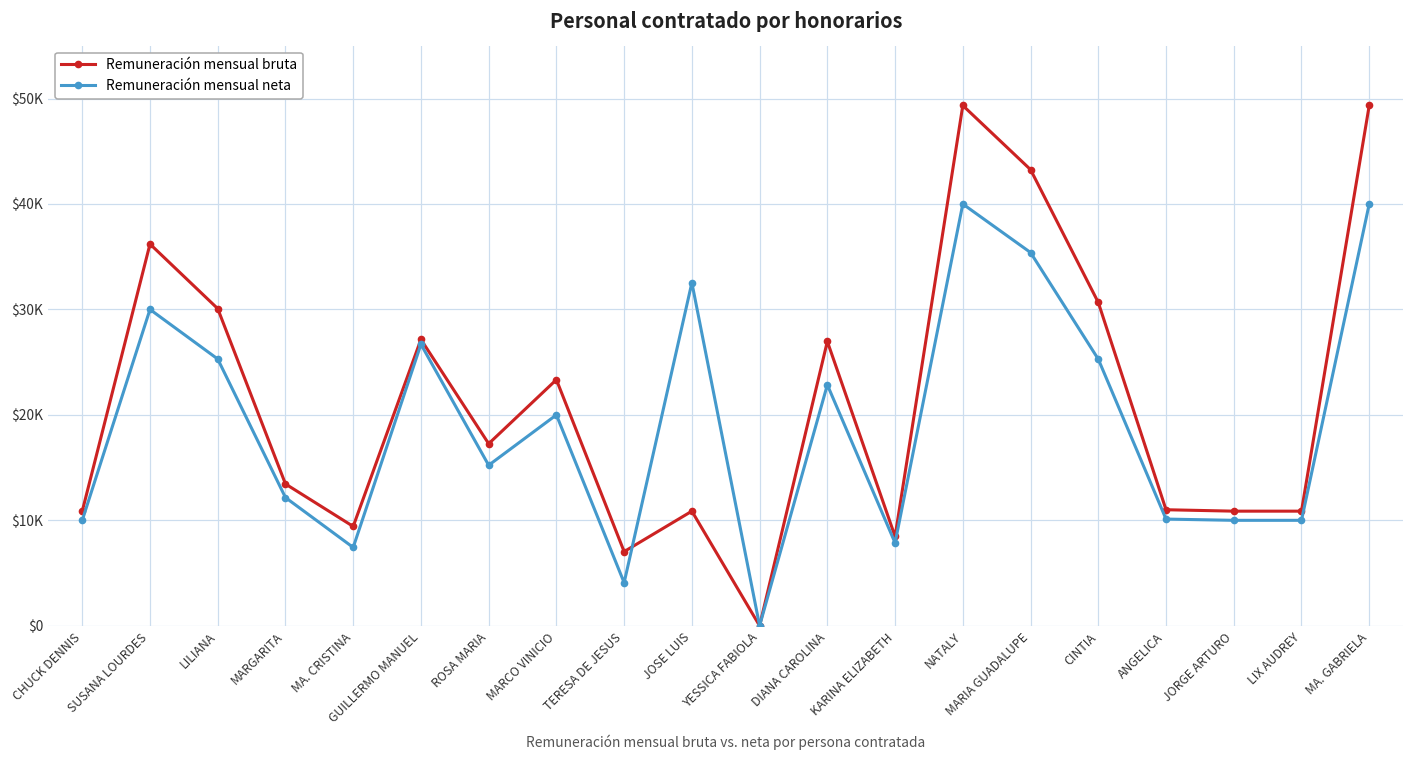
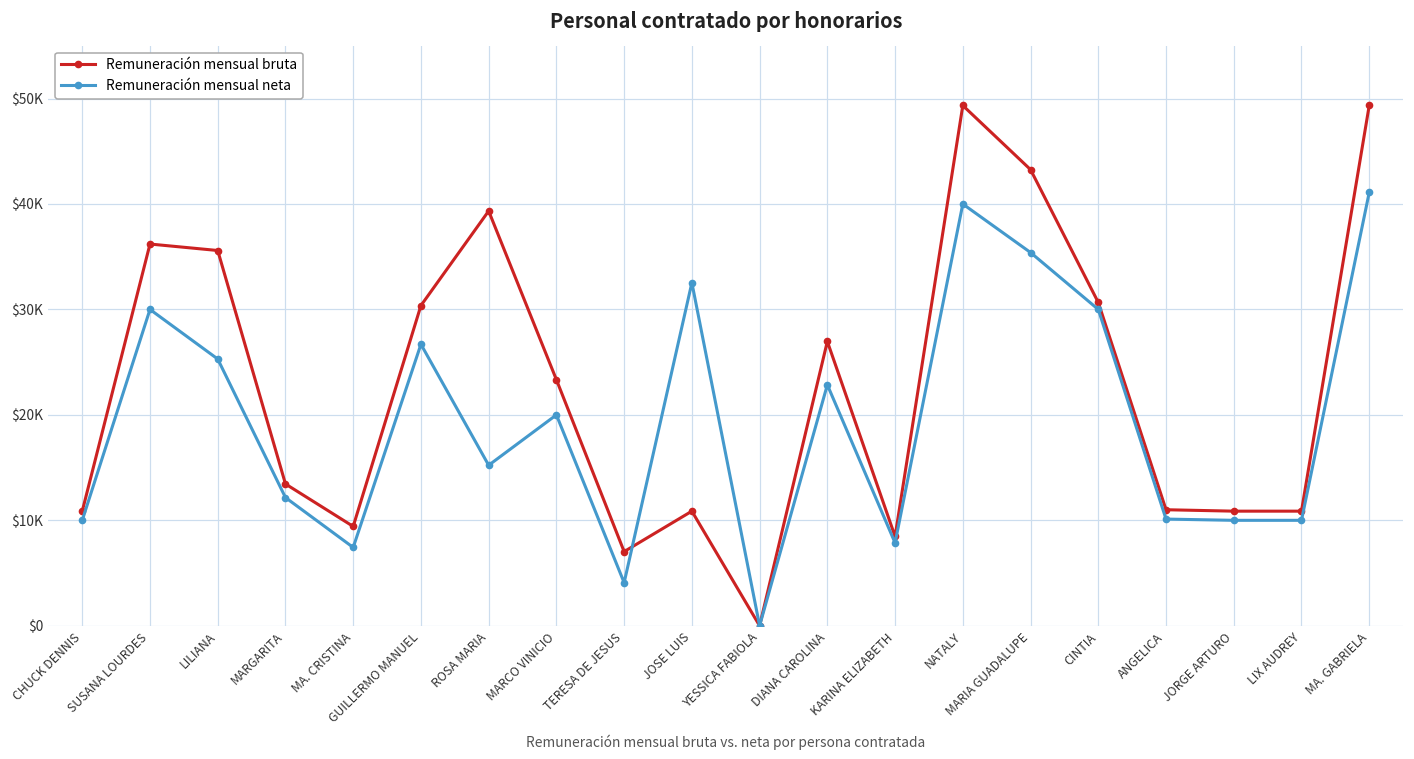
  {
    "Remuneración mensual bruta": {
      "CHUCK DENNIS": "$11000",
      "SUSANA LOURDES": "$36000",
-     "LILIANA": "$30000",
+     "LILIANA": "$36000",
      "MARGARITA": "$13000",
      "MA. CRISTINA": "$9000",
-     "GUILLERMO MANUEL": "$27000",
-     "ROSA MARIA": "$17000",
+     "GUILLERMO MANUEL": "$30000",
+     "ROSA MARIA": "$39000",
      "MARCO VINICIO": "$23000",
      "TERESA DE JESUS": "$7000",
      "JOSE LUIS": "$11000",
      "DIANA CAROLINA": "$27000",
      "KARINA ELIZABETH": "$8000",
      "NATALY": "$49000",
      "MARIA GUADALUPE": "$43000",
      "CINTIA": "$31000",
      "ANGELICA": "$11000",
      "JORGE ARTURO": "$11000",
      "LIX AUDREY": "$11000",
      "MA. GABRIELA": "$49000"
    },
    "Remuneración mensual neta": {
      "CHUCK DENNIS": "$10000",
      "SUSANA LOURDES": "$30000",
      "LILIANA": "$25000",
      "MARGARITA": "$12000",
      "MA. CRISTINA": "$7000",
      "GUILLERMO MANUEL": "$27000",
      "ROSA MARIA": "$15000",
      "MARCO VINICIO": "$20000",
      "TERESA DE JESUS": "$4000",
      "JOSE LUIS": "$33000",
      "DIANA CAROLINA": "$23000",
      "KARINA ELIZABETH": "$8000",
      "NATALY": "$40000",
      "MARIA GUADALUPE": "$35000",
-     "CINTIA": "$25000",
+     "CINTIA": "$30000",
      "ANGELICA": "$10000",
      "JORGE ARTURO": "$10000",
      "LIX AUDREY": "$10000",
-     "MA. GABRIELA": "$40000"
+     "MA. GABRIELA": "$41000"
    }
  }
